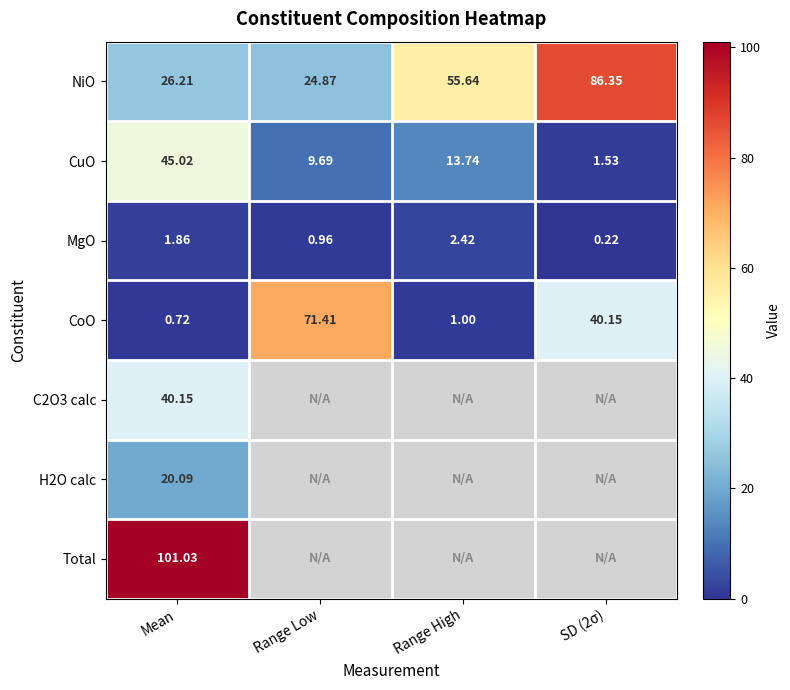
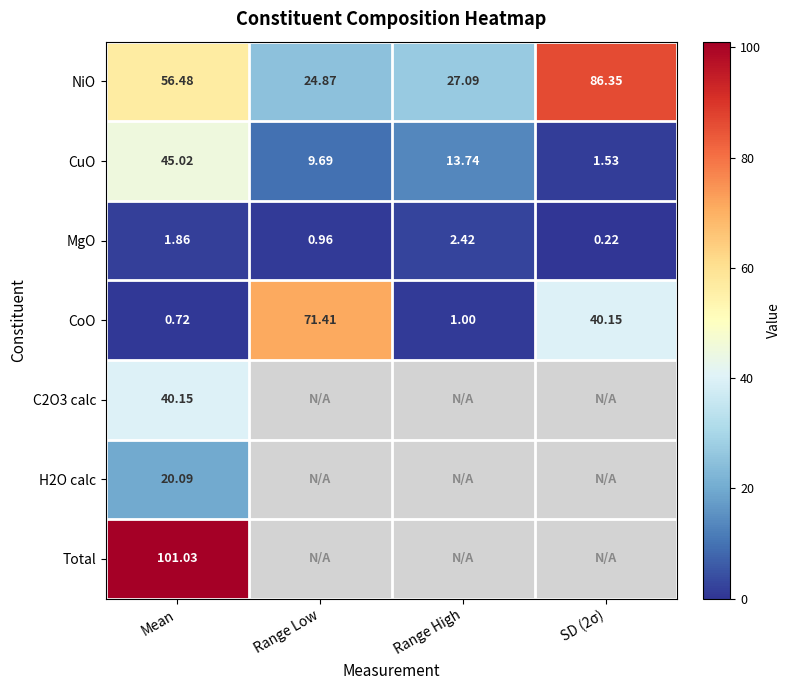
  {
    "NiO": {
-     "Mean": 26.21,
+     "Mean": 56.48,
      "Range Low": 24.87,
-     "Range High": 55.64,
+     "Range High": 27.09,
      "SD (2σ)": 86.35
    },
    "CuO": {
      "Mean": 45.02,
      "Range Low": 9.69,
      "Range High": 13.74,
      "SD (2σ)": 1.53
    },
    "MgO": {
      "Mean": 1.86,
      "Range Low": 0.96,
      "Range High": 2.42,
      "SD (2σ)": 0.22
    },
    "CoO": {
      "Mean": 0.72,
      "Range Low": 71.41,
      "Range High": 1.00,
      "SD (2σ)": 40.15
    },
    "C2O3 calc": {
      "Mean": 40.15
    },
    "H2O calc": {
      "Mean": 20.09
    },
    "Total": {
      "Mean": 101.03
    }
  }
